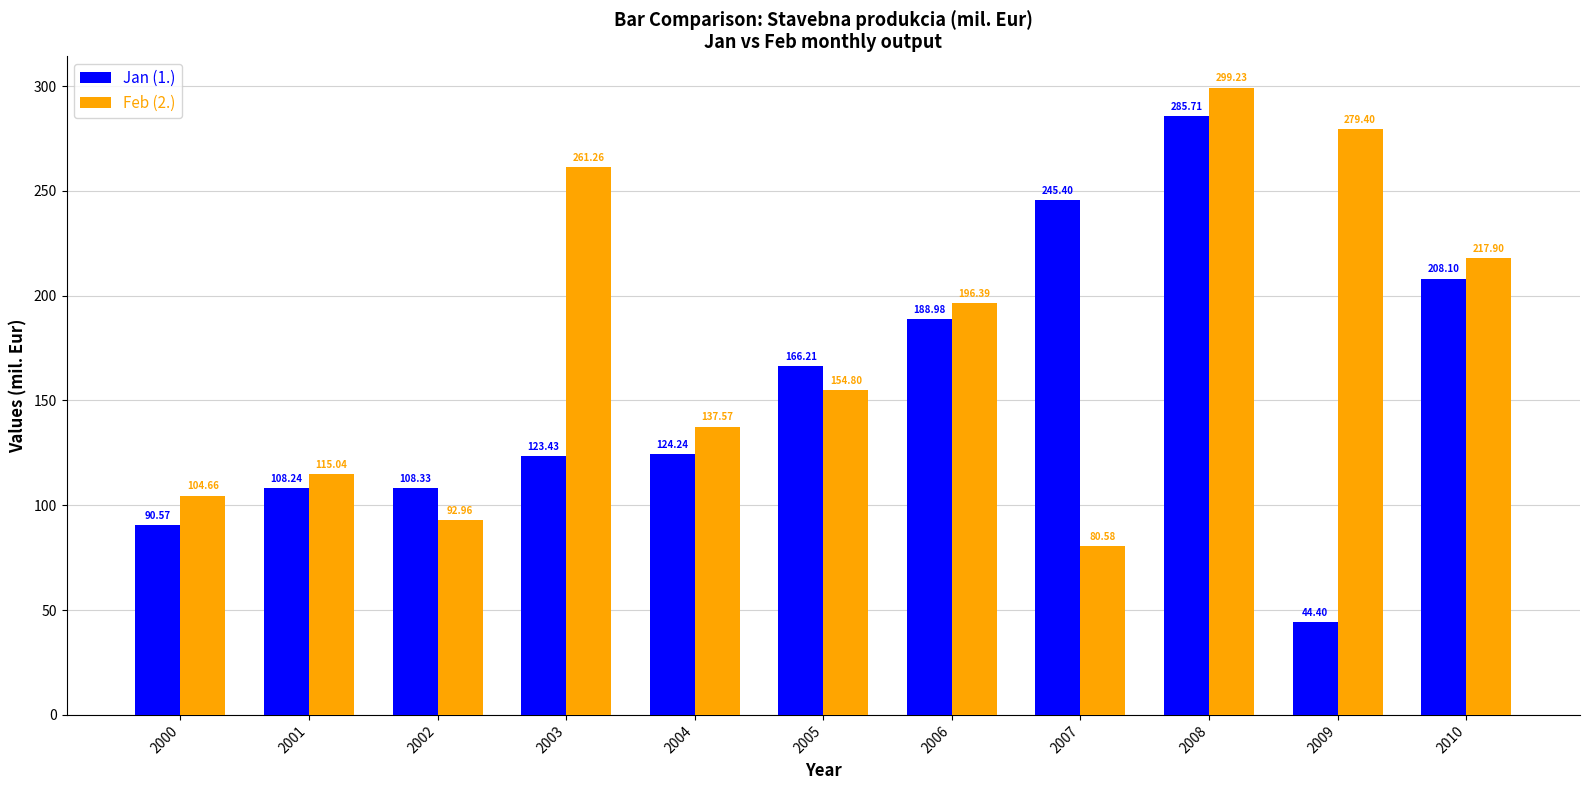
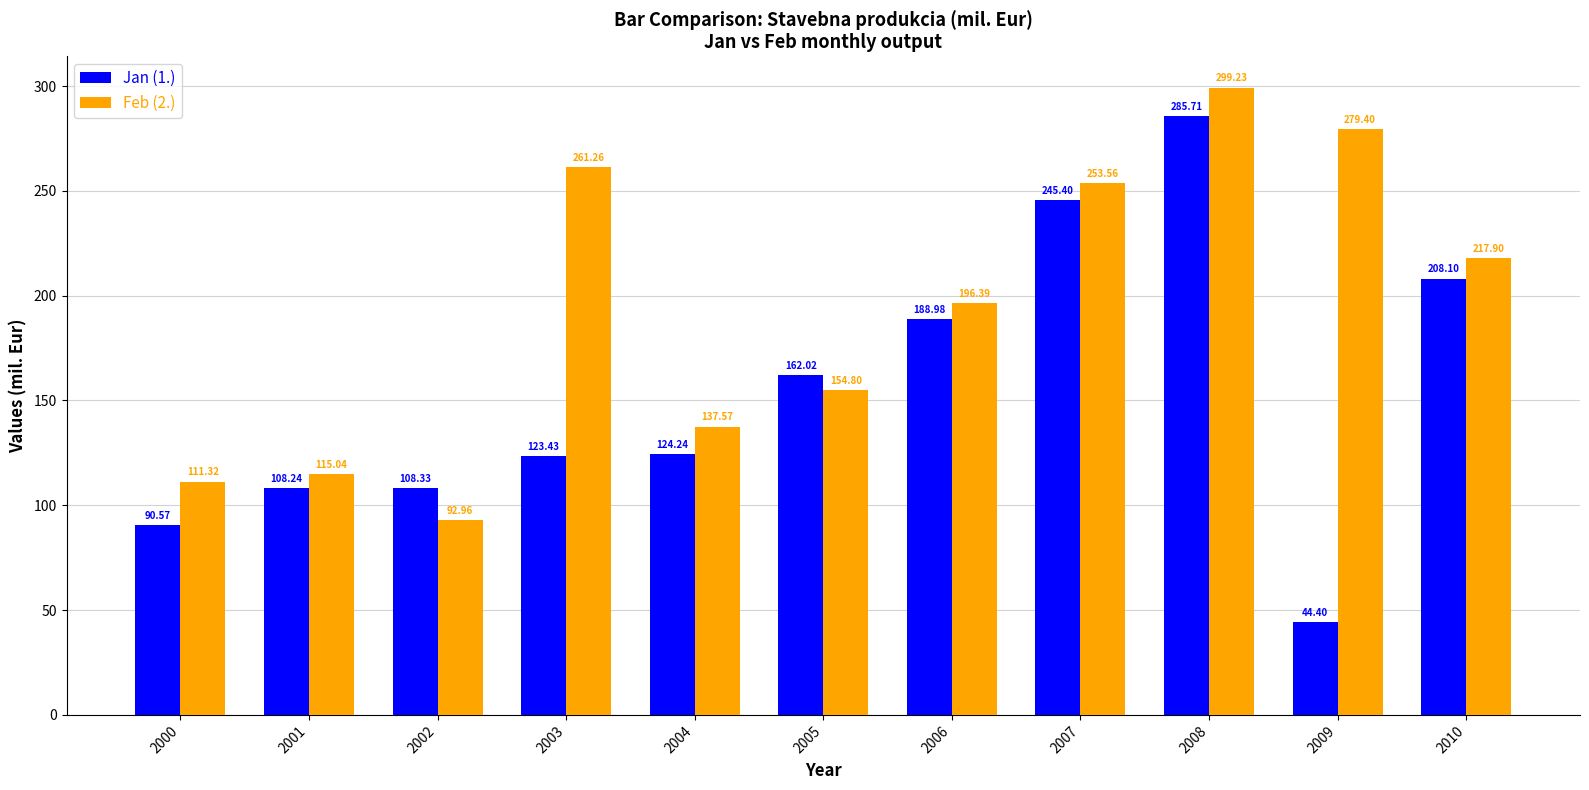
  {
    "Jan (1.)": {
      "2000": 90.57,
      "2001": 108.24,
      "2002": 108.33,
      "2003": 123.43,
      "2004": 124.24,
-     "2005": 166.21,
+     "2005": 162.02,
      "2006": 188.98,
      "2007": 245.40,
      "2008": 285.71,
      "2009": 44.40,
      "2010": 208.10
    },
    "Feb (2.)": {
-     "2000": 104.66,
+     "2000": 111.32,
      "2001": 115.04,
      "2002": 92.96,
      "2003": 261.26,
      "2004": 137.57,
      "2005": 154.80,
      "2006": 196.39,
-     "2007": 80.58,
+     "2007": 253.56,
      "2008": 299.23,
      "2009": 279.40,
      "2010": 217.90
    }
  }
